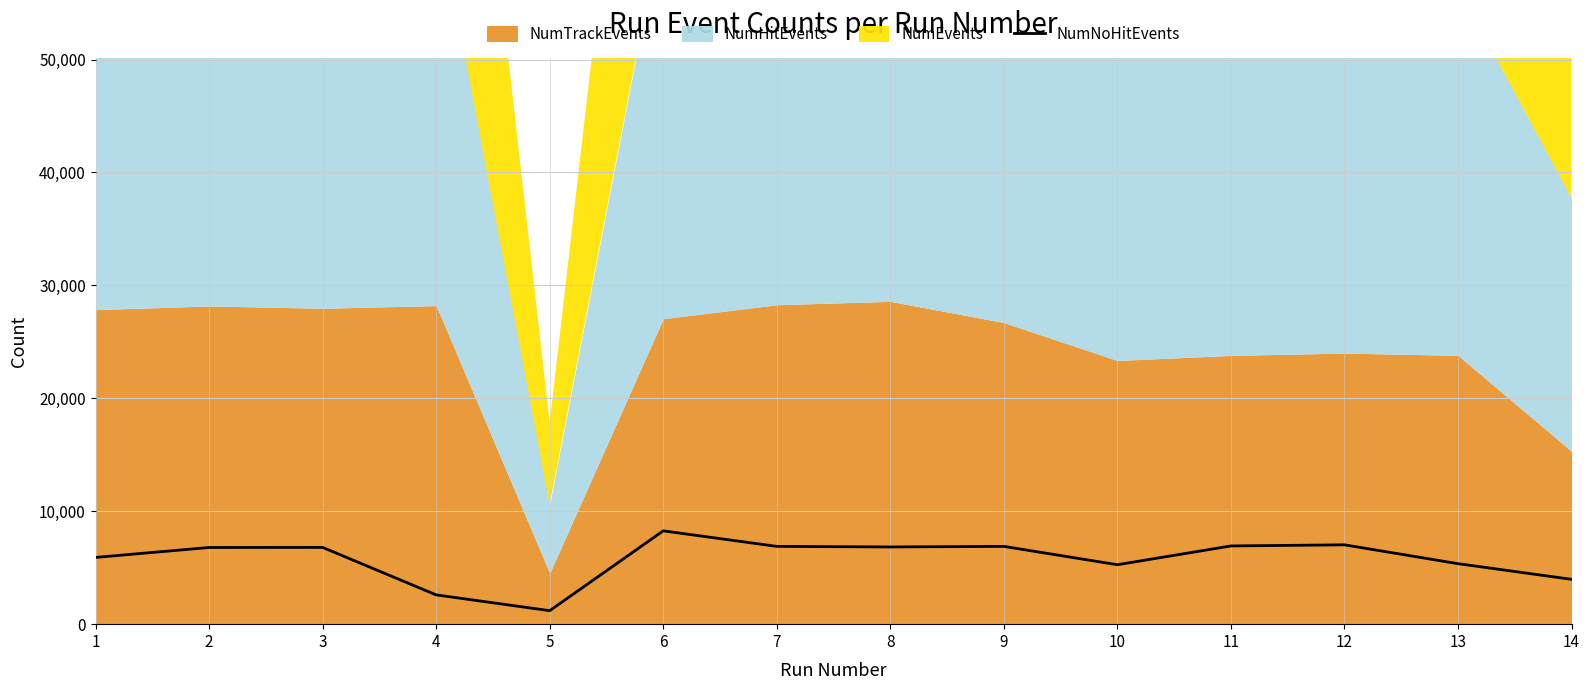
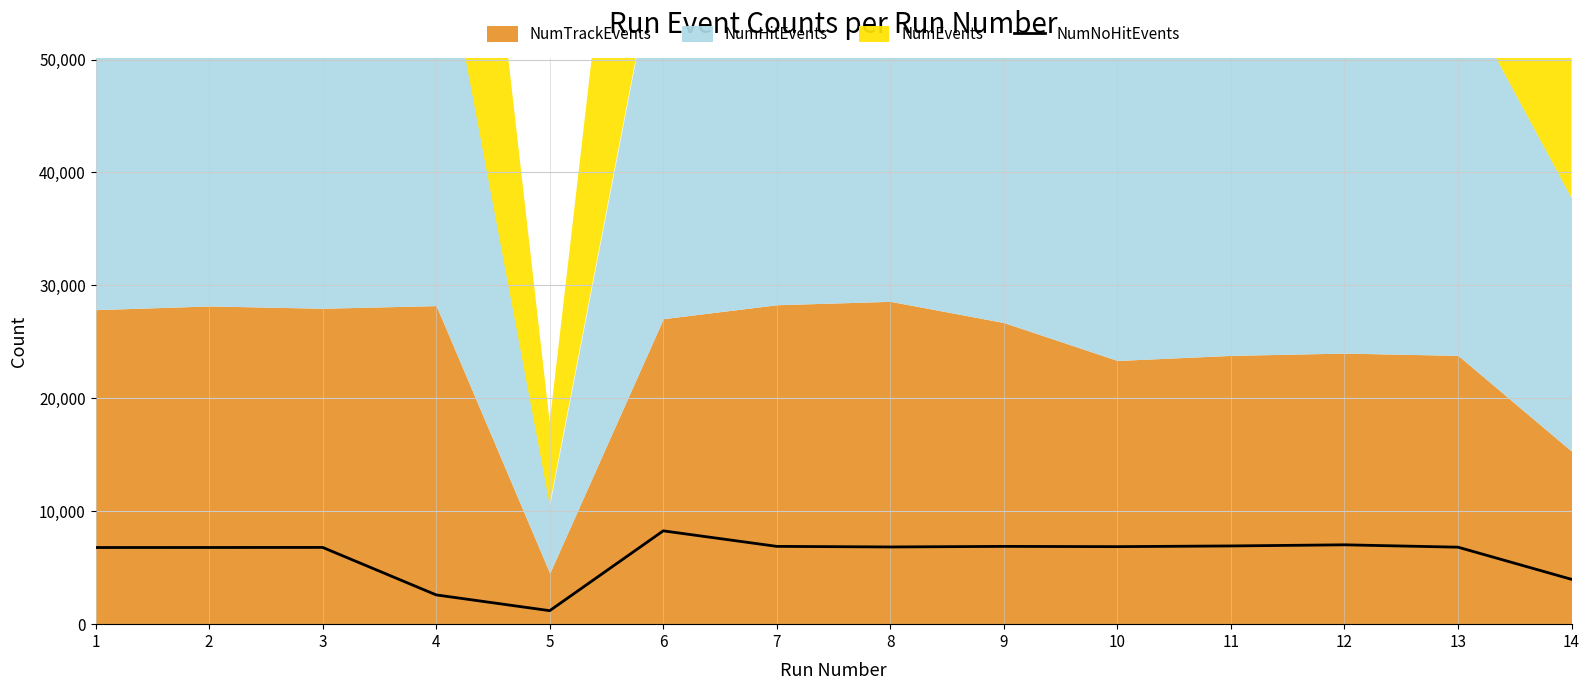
  {
    "NumNoHitEvents": {
-     "1": "5,900",
+     "1": "6,800",
      "2": "6,800",
      "3": "6,800",
      "4": "2,600",
      "5": "1,200",
      "6": "8,300",
      "7": "6,900",
      "8": "6,800",
      "9": "6,900",
-     "10": "5,300",
+     "10": "6,900",
      "11": "6,900",
      "12": "7,000",
-     "13": "5,400",
+     "13": "6,800",
      "14": "4,000"
    },
    "NumTrackEvents": {
      "1": "27,900",
      "2": "28,200",
      "3": "28,000",
      "4": "28,200",
      "5": "4,500",
      "6": "27,100",
      "7": "28,300",
      "8": "28,600",
      "9": "26,700",
      "10": "23,400",
      "11": "23,800",
      "12": "24,000",
      "13": "23,800",
      "14": "15,300"
    },
    "NumHitEvents": {
      "5": "6,100",
      "14": "22,400"
    },
    "NumEvents": {
      "5": "7,300"
    }
  }
